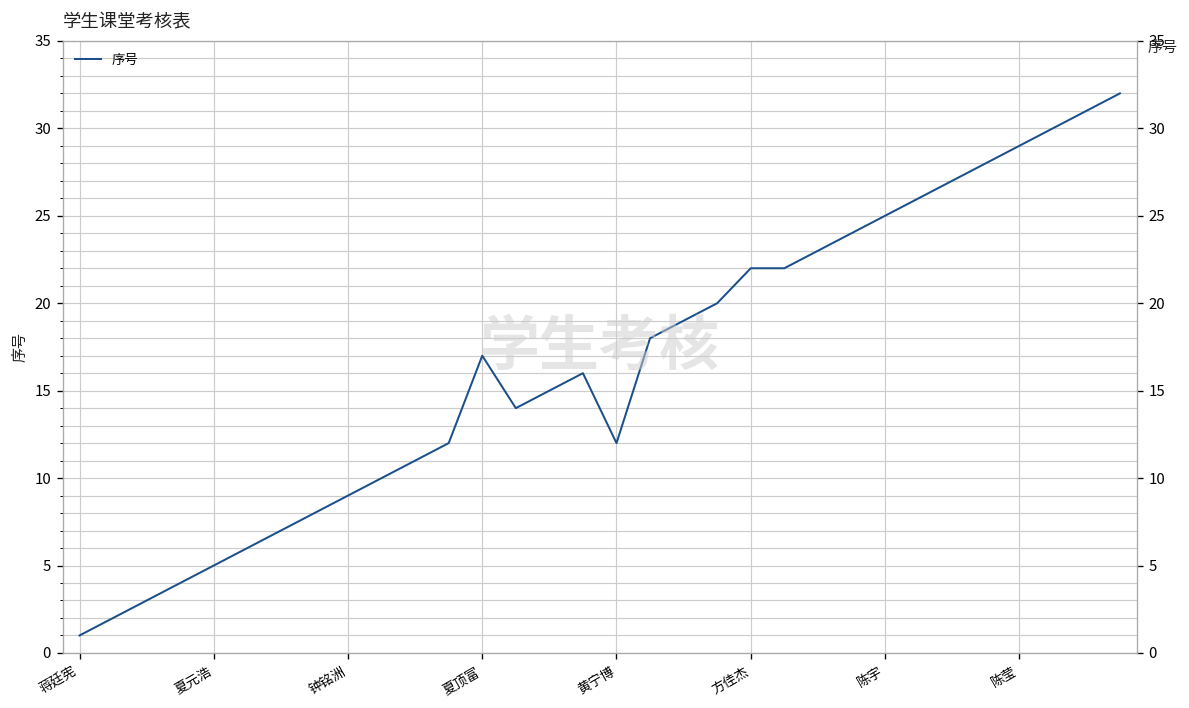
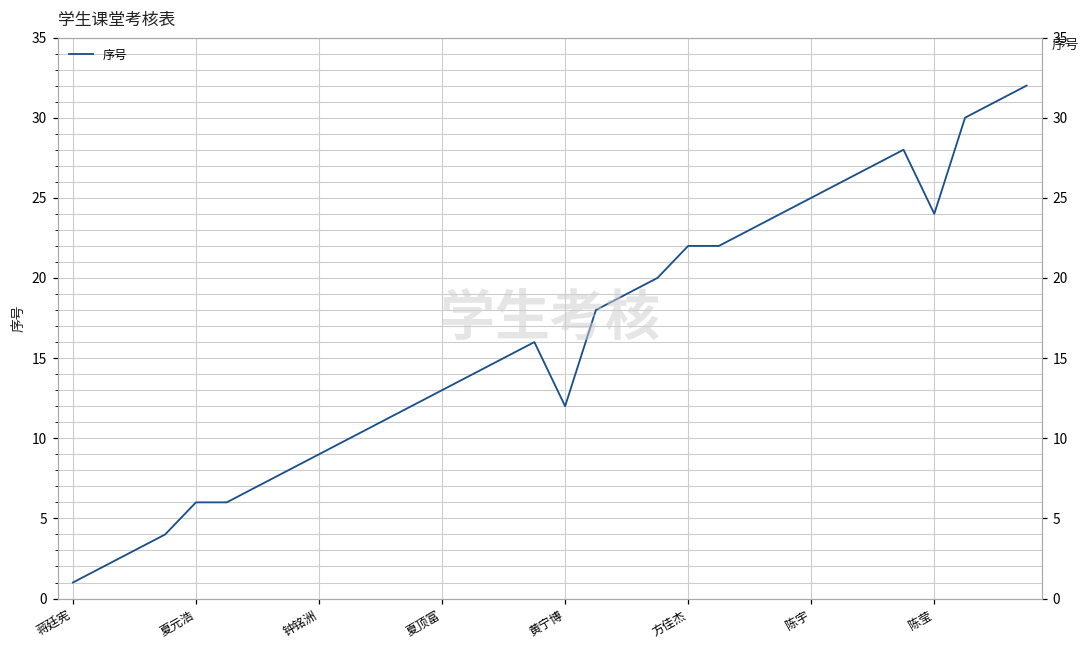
  {
    "蒋廷宪": 1,
-   "夏元浩": 5,
+   "夏元浩": 6,
    "钟铭洲": 9,
-   "夏顶富": 17,
+   "夏顶富": 13,
    "黄宁博": 12,
    "方佳杰": 22,
    "陈宇": 25,
-   "陈莹": 29
+   "陈莹": 24
  }
